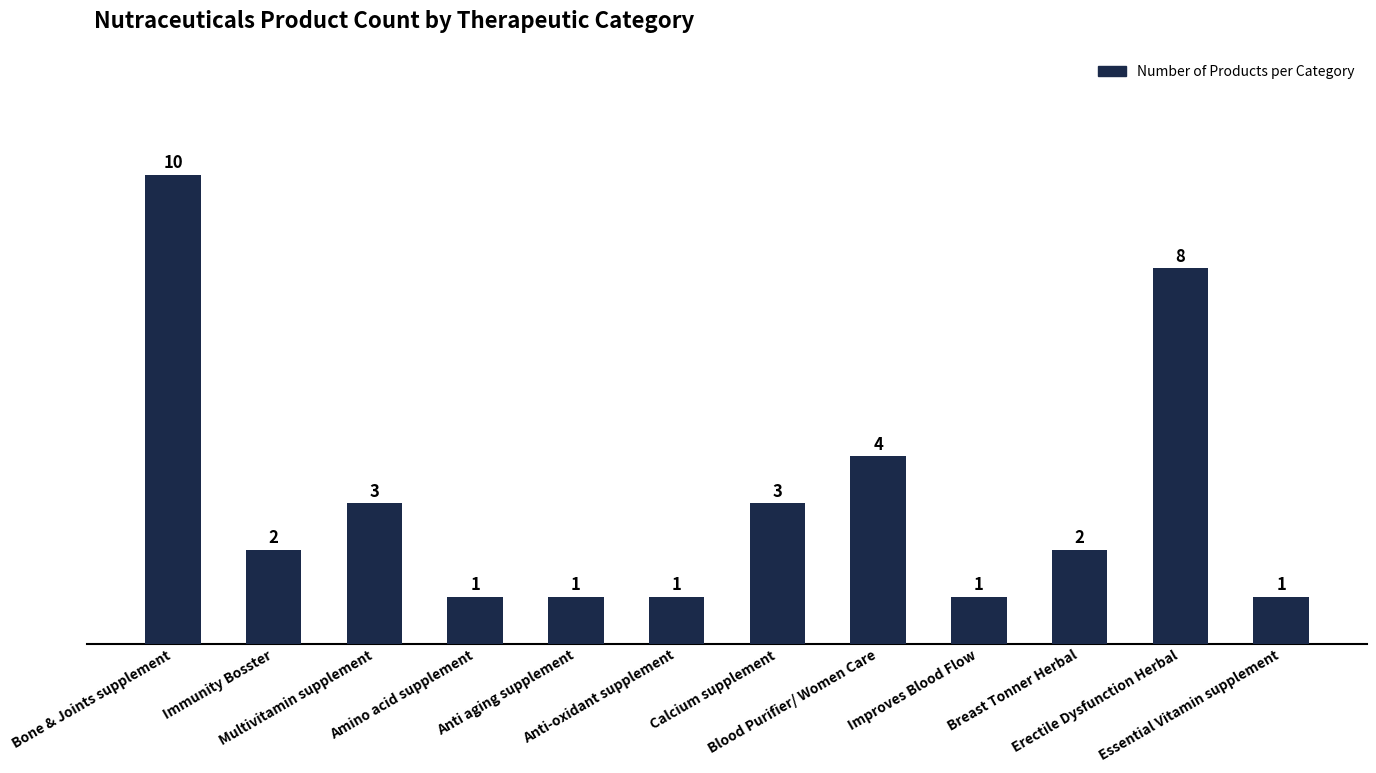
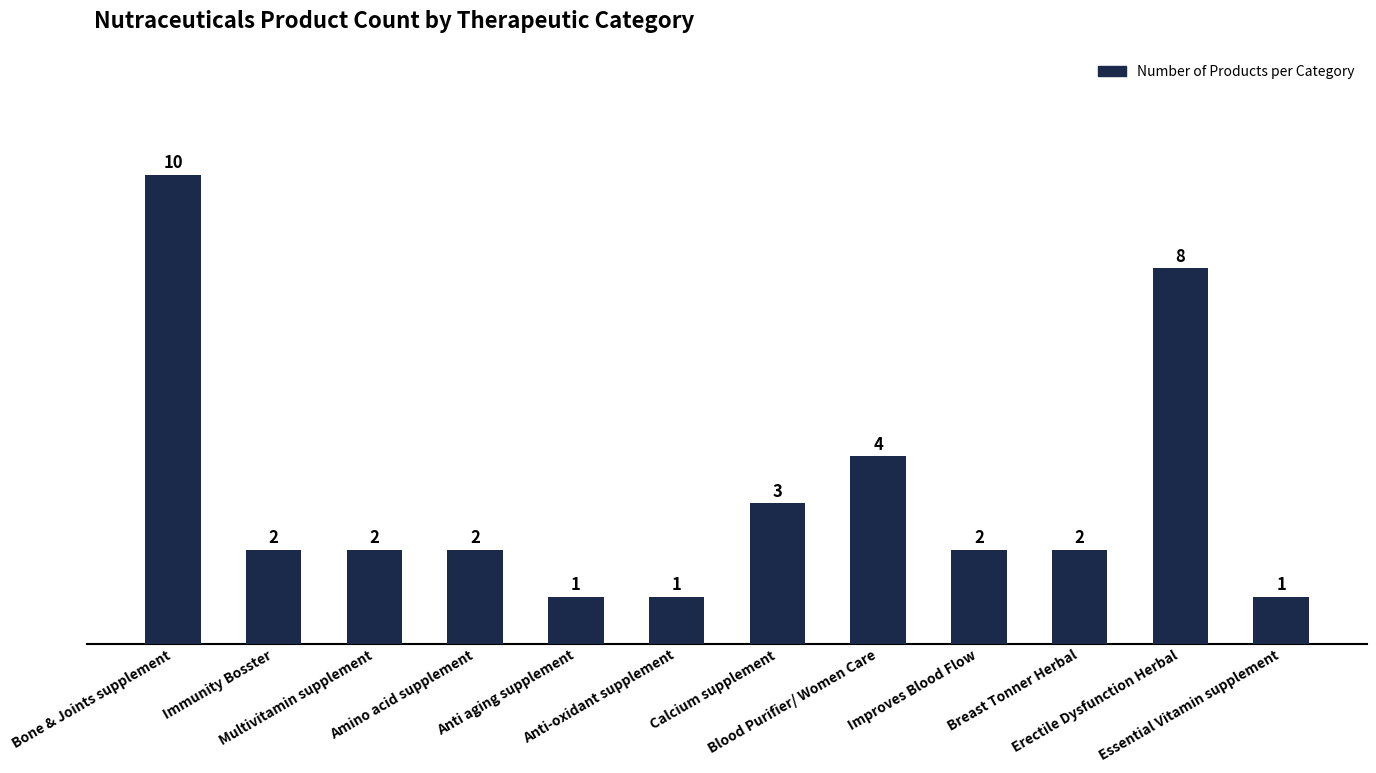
  {
    "Bone & Joints supplement": 10,
    "Immunity Bosster": 2,
-   "Multivitamin supplement": 3,
-   "Amino acid supplement": 1,
+   "Multivitamin supplement": 2,
+   "Amino acid supplement": 2,
    "Anti aging supplement": 1,
    "Anti-oxidant supplement": 1,
    "Calcium supplement": 3,
    "Blood Purifier/ Women Care": 4,
-   "Improves Blood Flow": 1,
+   "Improves Blood Flow": 2,
    "Breast Tonner Herbal": 2,
    "Erectile Dysfunction Herbal": 8,
    "Essential Vitamin supplement": 1
  }
